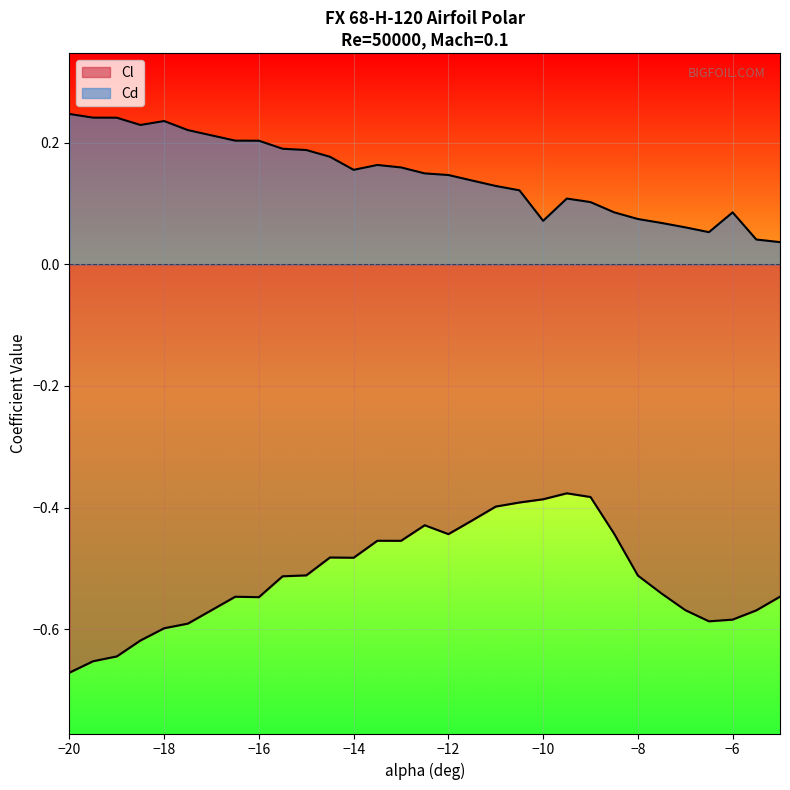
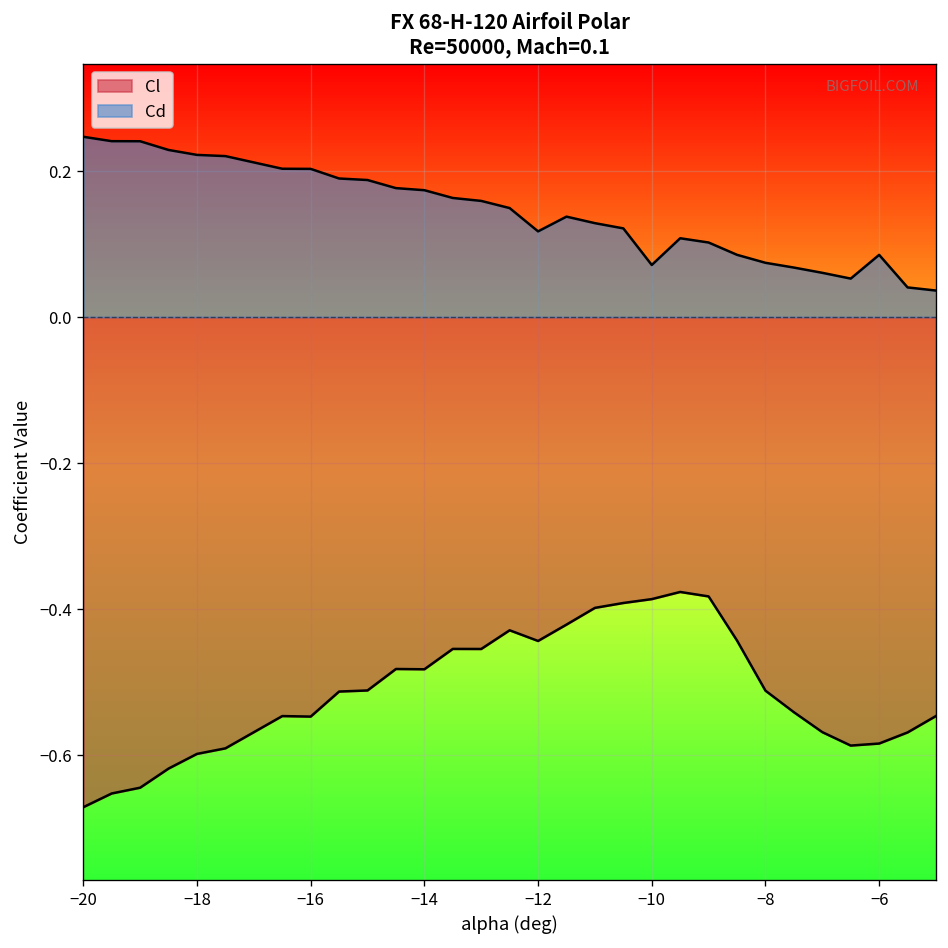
  {
    "Cd": {
      "−20": 0.25,
-     "−18": 0.24,
+     "−18": 0.22,
      "−16": 0.20,
-     "−14": 0.16,
-     "−12": 0.15,
+     "−14": 0.17,
+     "−12": 0.12,
      "−10": 0.07,
      "−8": 0.07,
      "−6": 0.09
    }
  }
